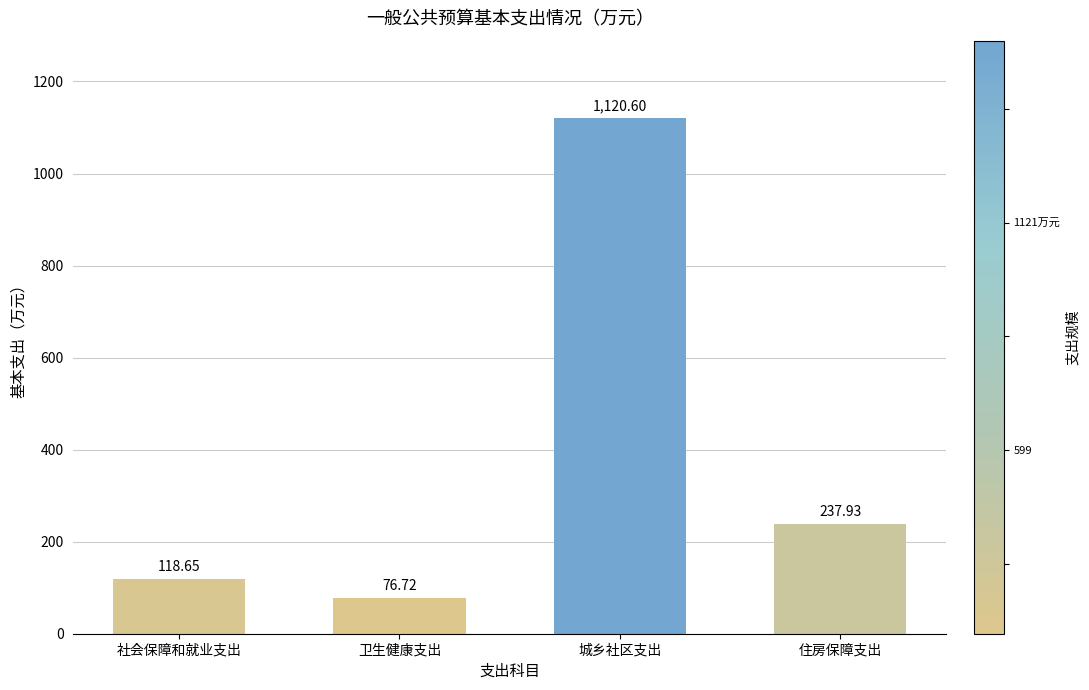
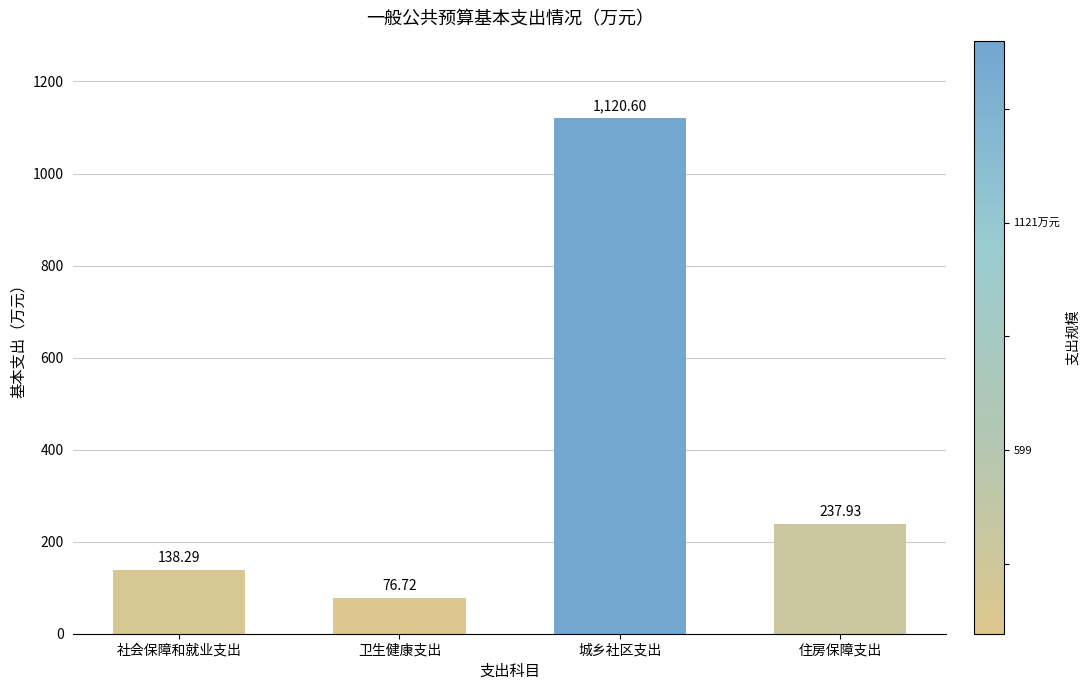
  {
-   "社会保障和就业支出": "118.65",
+   "社会保障和就业支出": "138.29",
    "卫生健康支出": "76.72",
    "城乡社区支出": "1,120.60",
    "住房保障支出": "237.93"
  }
